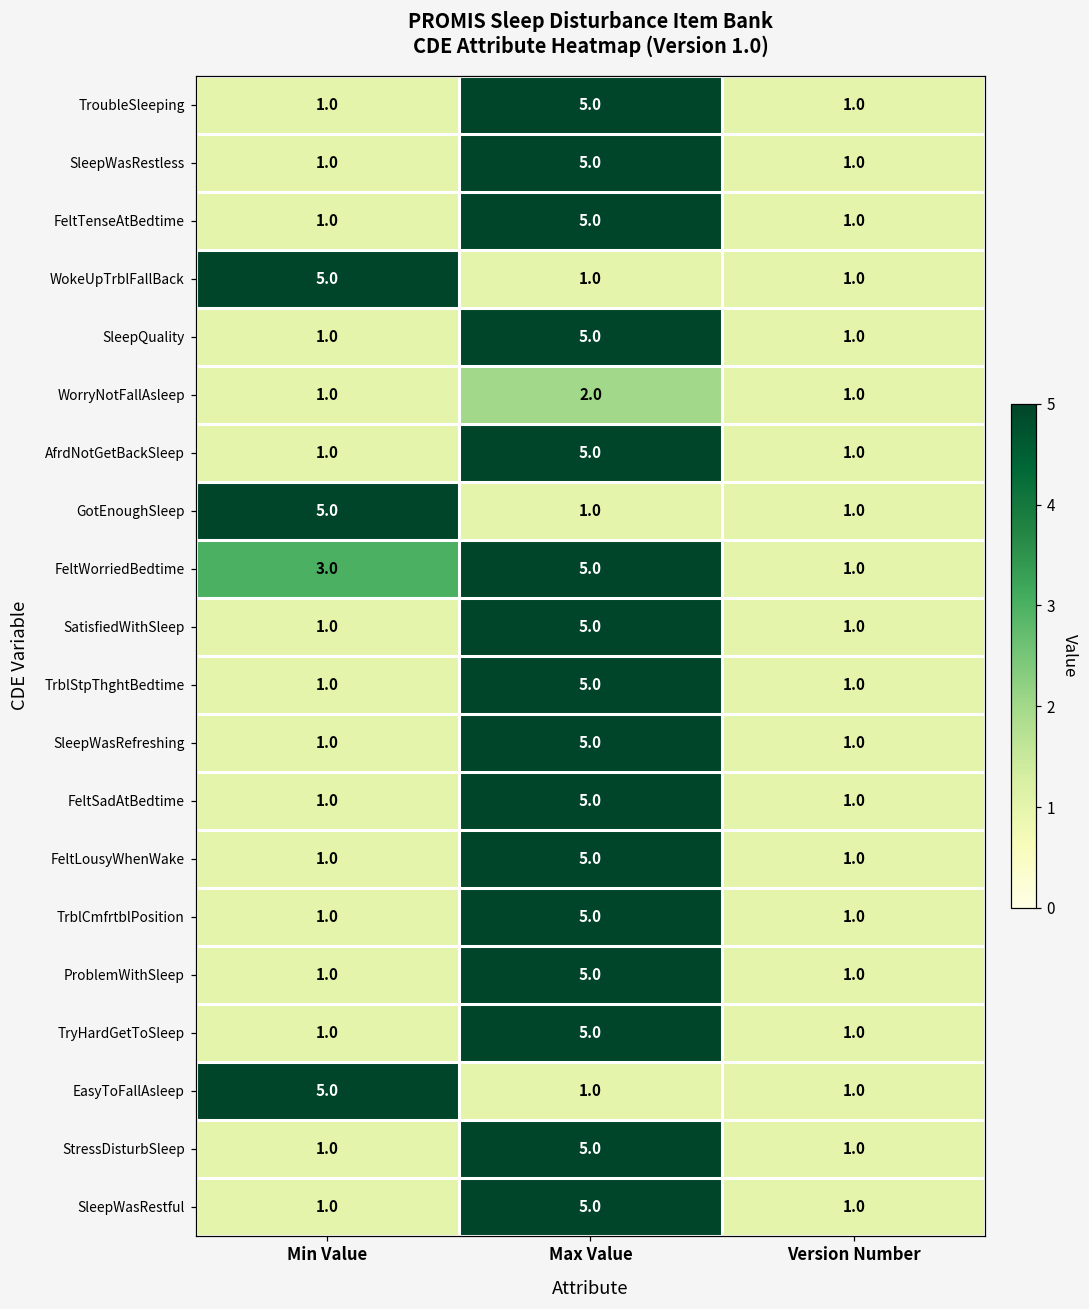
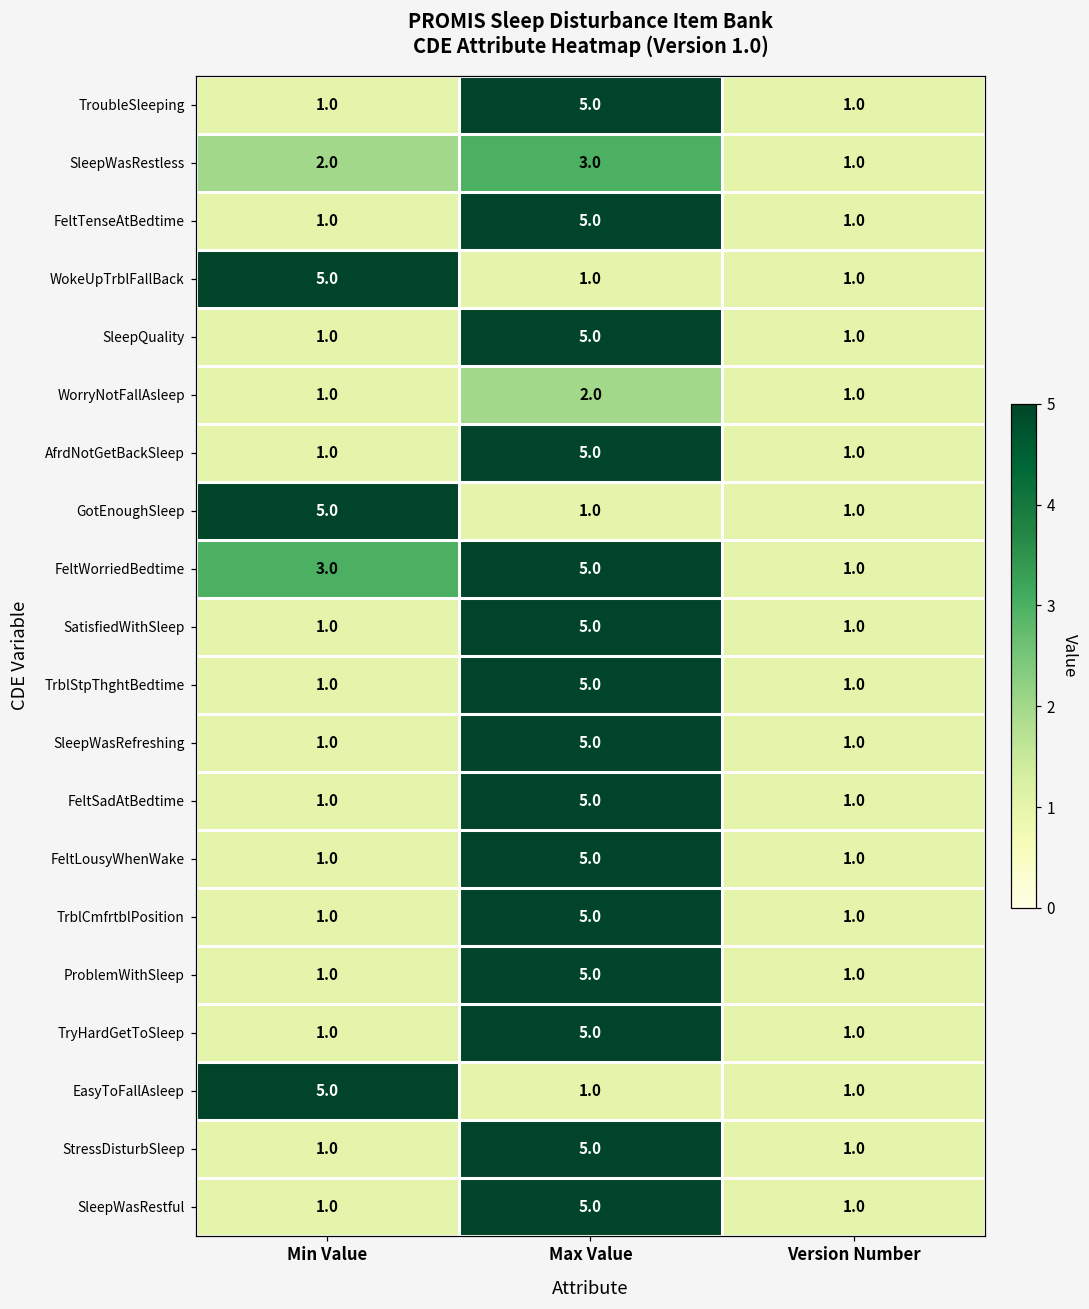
  {
    "TroubleSleeping": {
      "Min Value": 1.0,
      "Max Value": 5.0,
      "Version Number": 1.0
    },
    "SleepWasRestless": {
-     "Min Value": 1.0,
-     "Max Value": 5.0,
+     "Min Value": 2.0,
+     "Max Value": 3.0,
      "Version Number": 1.0
    },
    "FeltTenseAtBedtime": {
      "Min Value": 1.0,
      "Max Value": 5.0,
      "Version Number": 1.0
    },
    "WokeUpTrblFallBack": {
      "Min Value": 5.0,
      "Max Value": 1.0,
      "Version Number": 1.0
    },
    "SleepQuality": {
      "Min Value": 1.0,
      "Max Value": 5.0,
      "Version Number": 1.0
    },
    "WorryNotFallAsleep": {
      "Min Value": 1.0,
      "Max Value": 2.0,
      "Version Number": 1.0
    },
    "AfrdNotGetBackSleep": {
      "Min Value": 1.0,
      "Max Value": 5.0,
      "Version Number": 1.0
    },
    "GotEnoughSleep": {
      "Min Value": 5.0,
      "Max Value": 1.0,
      "Version Number": 1.0
    },
    "FeltWorriedBedtime": {
      "Min Value": 3.0,
      "Max Value": 5.0,
      "Version Number": 1.0
    },
    "SatisfiedWithSleep": {
      "Min Value": 1.0,
      "Max Value": 5.0,
      "Version Number": 1.0
    },
    "TrblStpThghtBedtime": {
      "Min Value": 1.0,
      "Max Value": 5.0,
      "Version Number": 1.0
    },
    "SleepWasRefreshing": {
      "Min Value": 1.0,
      "Max Value": 5.0,
      "Version Number": 1.0
    },
    "FeltSadAtBedtime": {
      "Min Value": 1.0,
      "Max Value": 5.0,
      "Version Number": 1.0
    },
    "FeltLousyWhenWake": {
      "Min Value": 1.0,
      "Max Value": 5.0,
      "Version Number": 1.0
    },
    "TrblCmfrtblPosition": {
      "Min Value": 1.0,
      "Max Value": 5.0,
      "Version Number": 1.0
    },
    "ProblemWithSleep": {
      "Min Value": 1.0,
      "Max Value": 5.0,
      "Version Number": 1.0
    },
    "TryHardGetToSleep": {
      "Min Value": 1.0,
      "Max Value": 5.0,
      "Version Number": 1.0
    },
    "EasyToFallAsleep": {
      "Min Value": 5.0,
      "Max Value": 1.0,
      "Version Number": 1.0
    },
    "StressDisturbSleep": {
      "Min Value": 1.0,
      "Max Value": 5.0,
      "Version Number": 1.0
    },
    "SleepWasRestful": {
      "Min Value": 1.0,
      "Max Value": 5.0,
      "Version Number": 1.0
    }
  }
